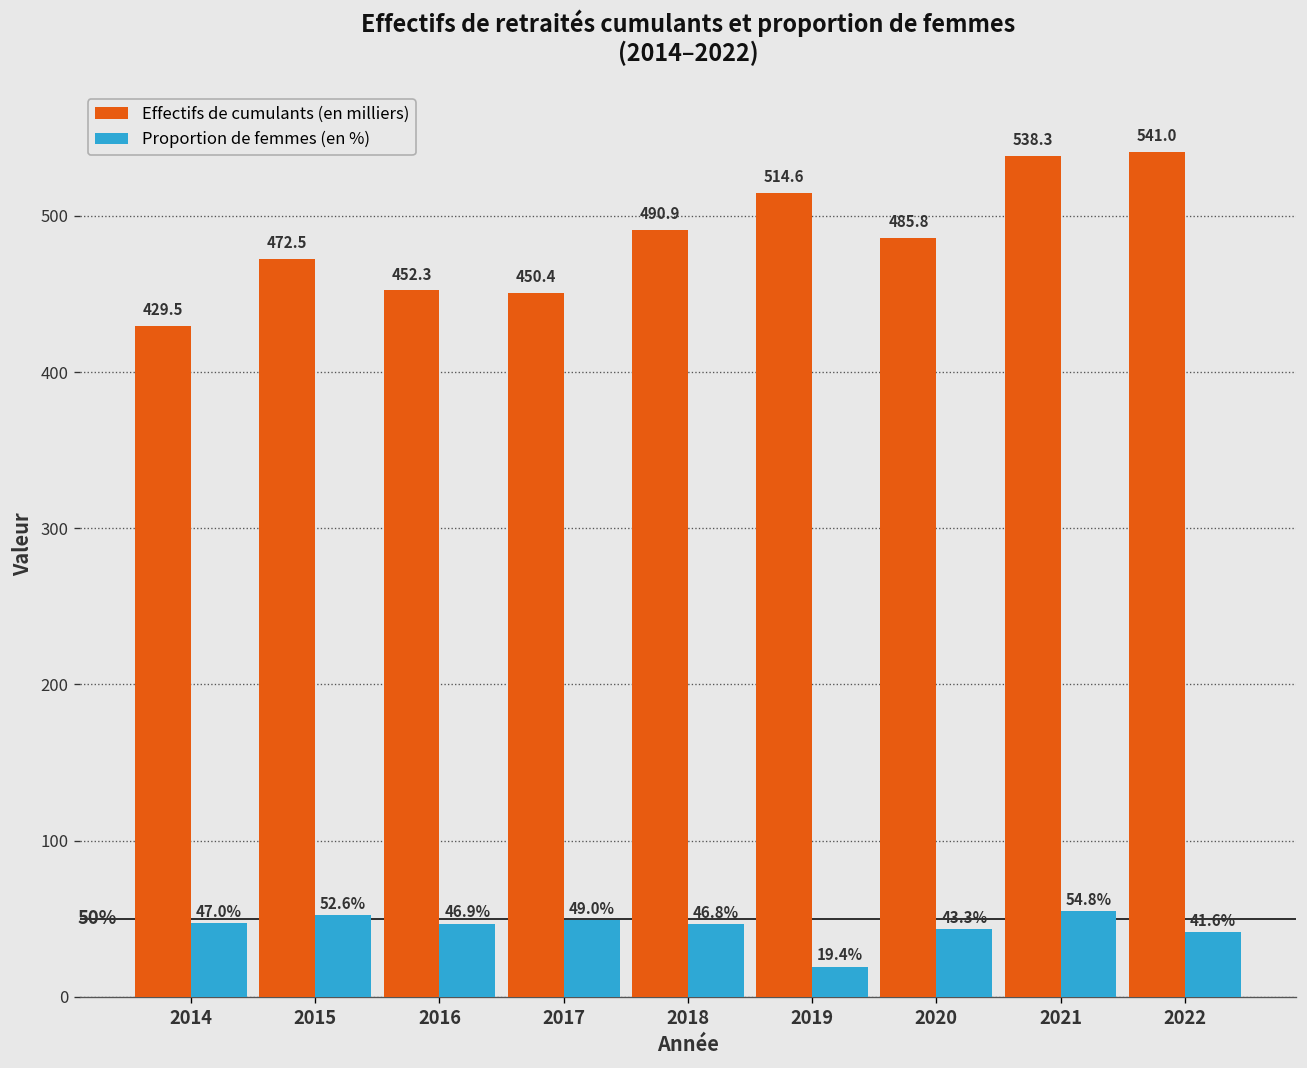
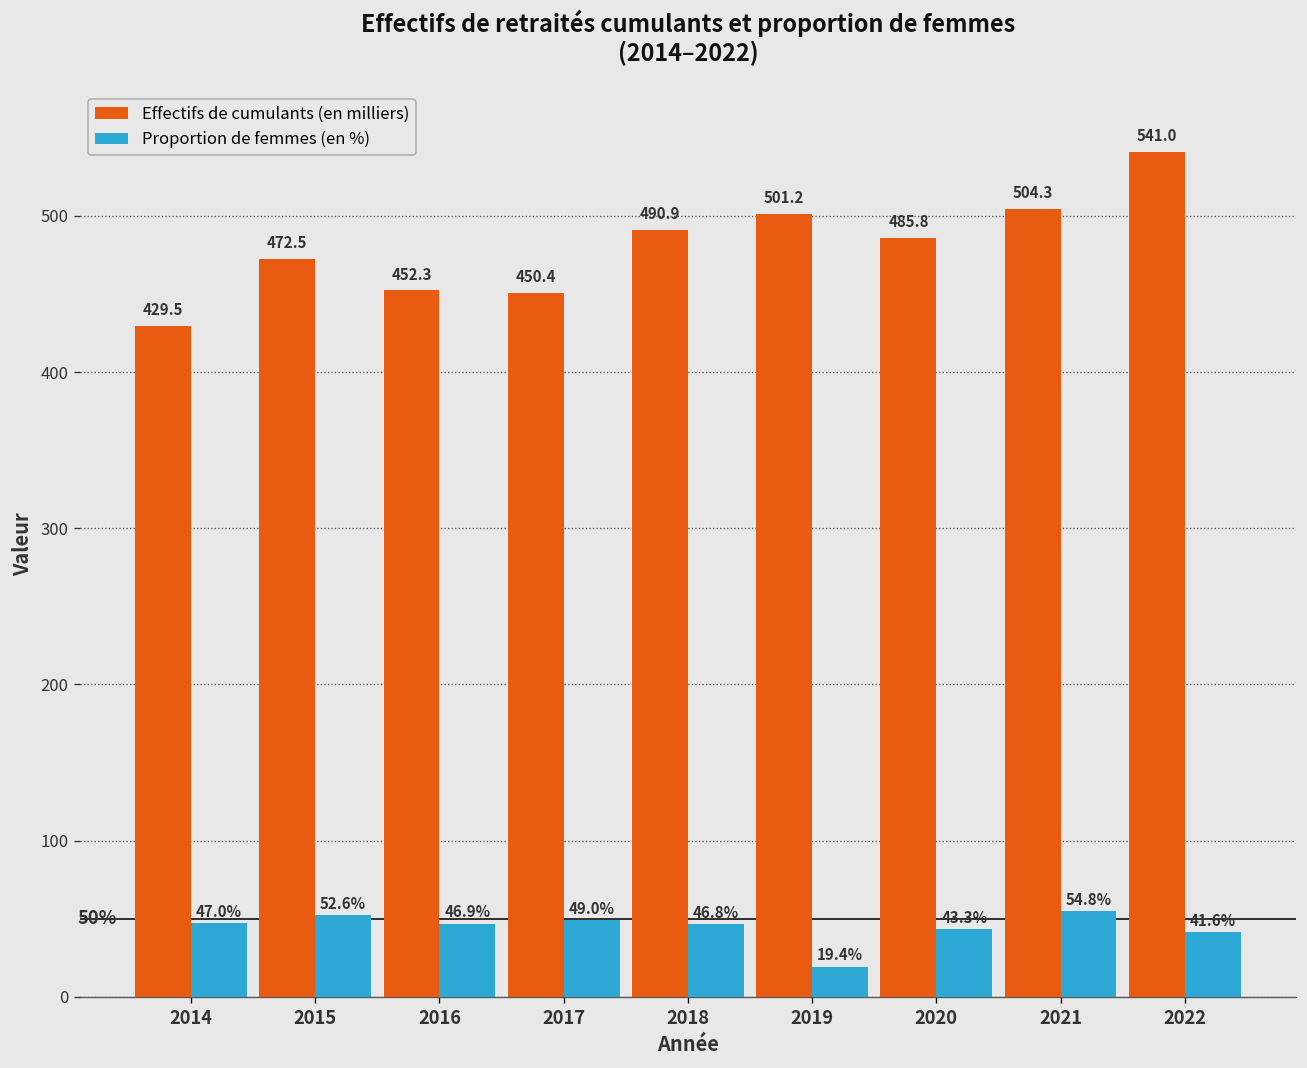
  {
    "Effectifs de cumulants (en milliers)": {
      "2014": "429.5",
      "2015": "472.5",
      "2016": "452.3",
      "2017": "450.4",
      "2018": "490.9",
-     "2019": "514.6",
+     "2019": "501.2",
      "2020": "485.8",
-     "2021": "538.3",
+     "2021": "504.3",
      "2022": "541.0"
    },
    "Proportion de femmes (en %)": {
      "2014": "47.0%",
      "2015": "52.6%",
      "2016": "46.9%",
      "2017": "49.0%",
      "2018": "46.8%",
      "2019": "19.4%",
      "2020": "43.3%",
      "2021": "54.8%",
      "2022": "41.6%"
    }
  }
